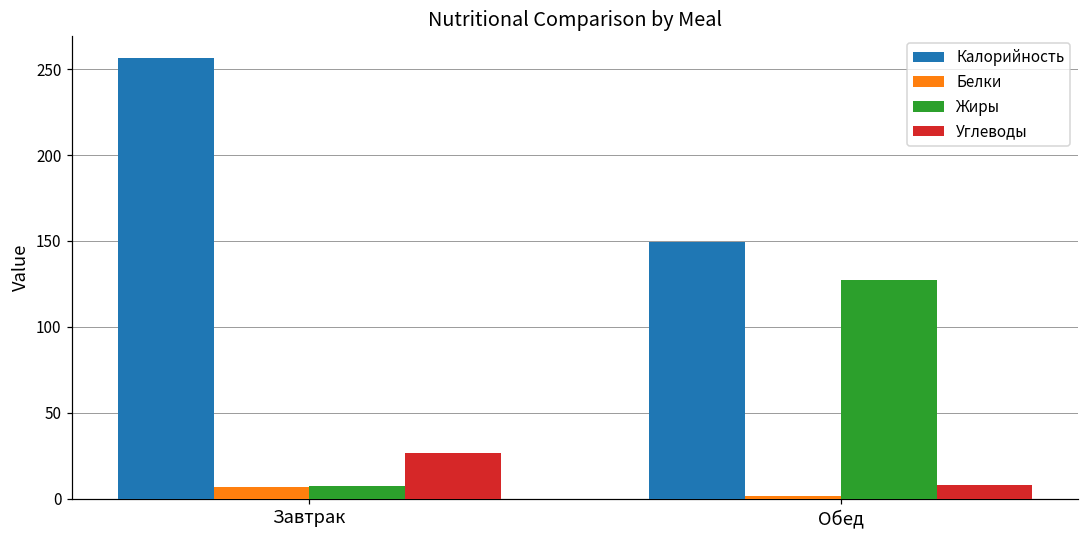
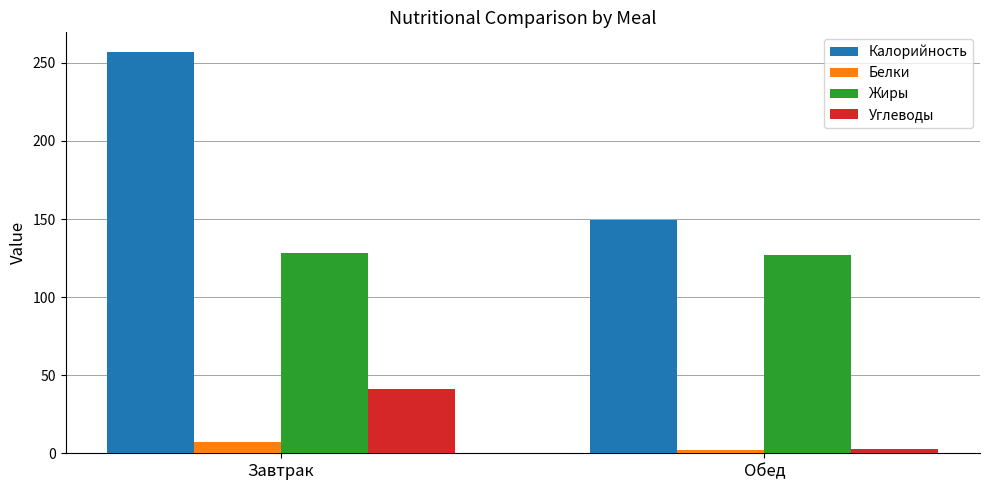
  {
    "Калорийность": {
      "Завтрак": 257,
      "Обед": 150
    },
    "Белки": {
      "Завтрак": 7,
      "Обед": 2
    },
    "Жиры": {
-     "Завтрак": 7,
+     "Завтрак": 128,
      "Обед": 127
    },
    "Углеводы": {
-     "Завтрак": 26,
-     "Обед": 8
+     "Завтрак": 41,
+     "Обед": 3
    }
  }
